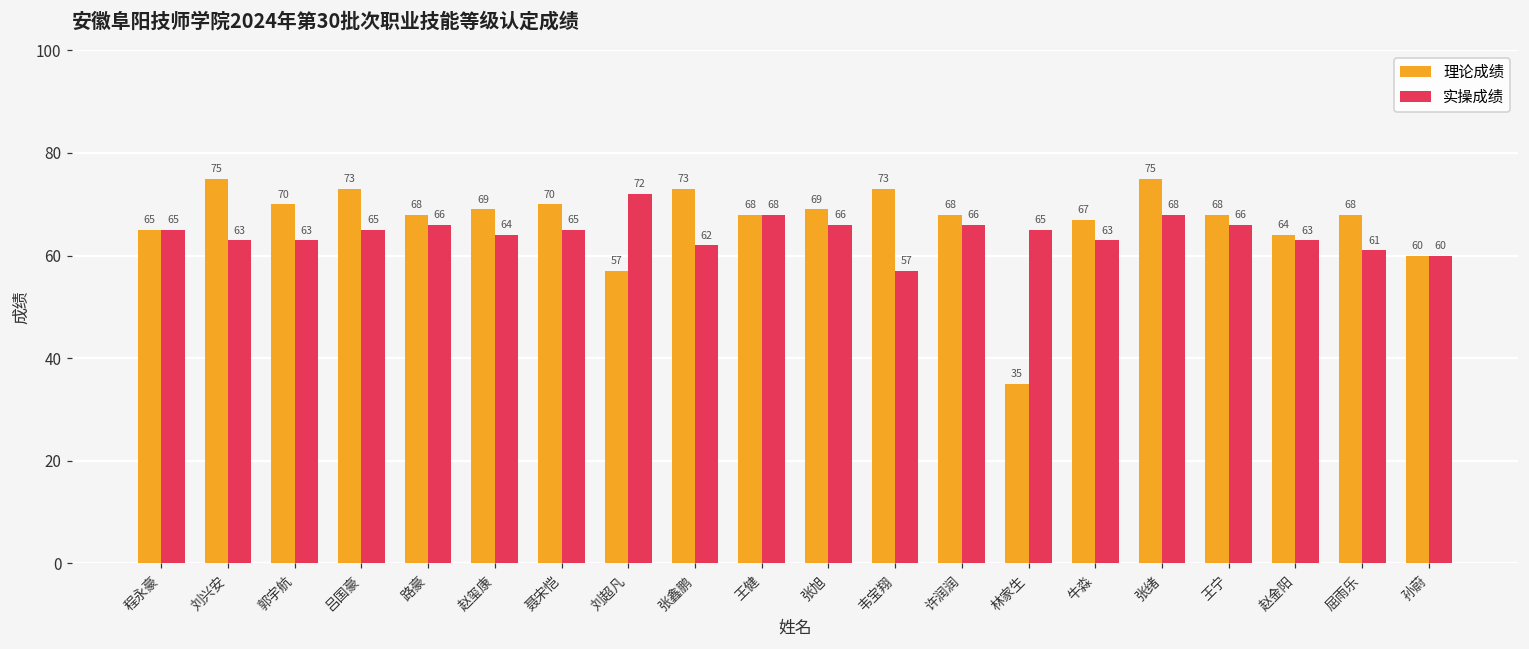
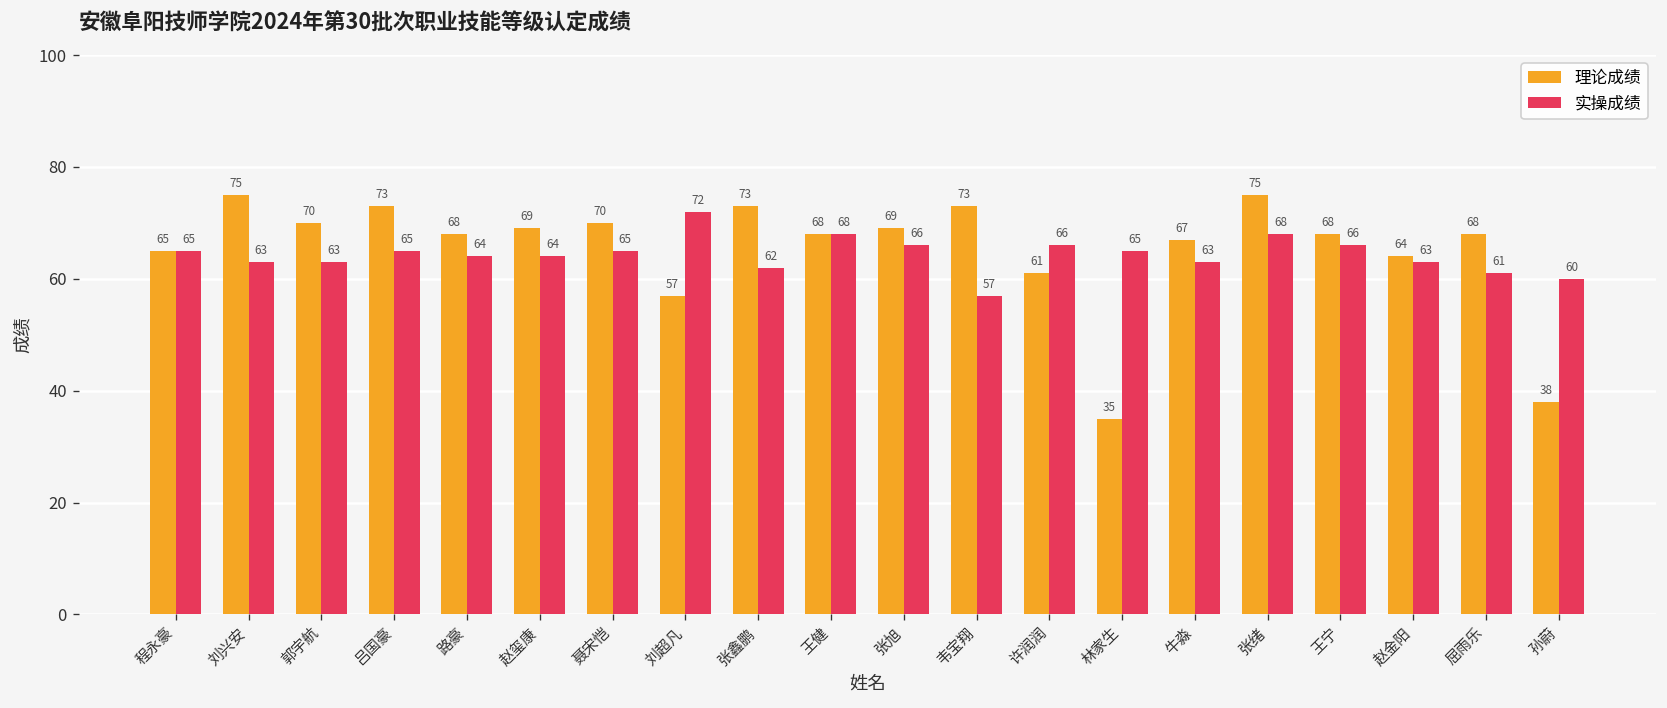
  {
    "理论成绩": {
      "程永豪": 65,
      "刘兴安": 75,
      "郭宇航": 70,
      "吕国豪": 73,
      "路豪": 68,
      "赵玺康": 69,
      "聂宋恺": 70,
      "刘超凡": 57,
      "张鑫鹏": 73,
      "王健": 68,
      "张旭": 69,
      "韦宝翔": 73,
-     "许润润": 68,
+     "许润润": 61,
      "林家生": 35,
      "牛淼": 67,
      "张绪": 75,
      "王宁": 68,
      "赵金阳": 64,
      "屈雨乐": 68,
-     "孙蔚": 60
+     "孙蔚": 38
    },
    "实操成绩": {
      "程永豪": 65,
      "刘兴安": 63,
      "郭宇航": 63,
      "吕国豪": 65,
-     "路豪": 66,
+     "路豪": 64,
      "赵玺康": 64,
      "聂宋恺": 65,
      "刘超凡": 72,
      "张鑫鹏": 62,
      "王健": 68,
      "张旭": 66,
      "韦宝翔": 57,
      "许润润": 66,
      "林家生": 65,
      "牛淼": 63,
      "张绪": 68,
      "王宁": 66,
      "赵金阳": 63,
      "屈雨乐": 61,
      "孙蔚": 60
    }
  }
